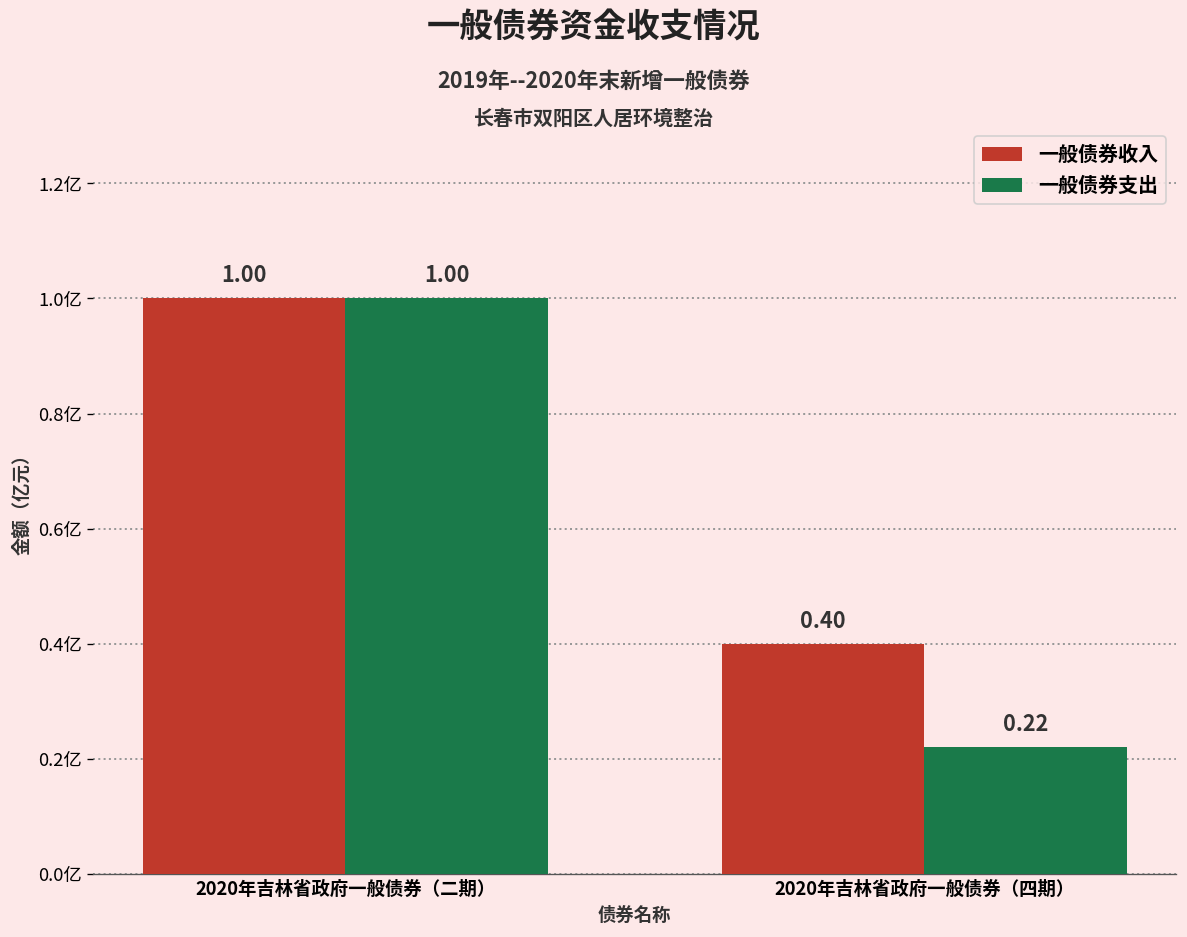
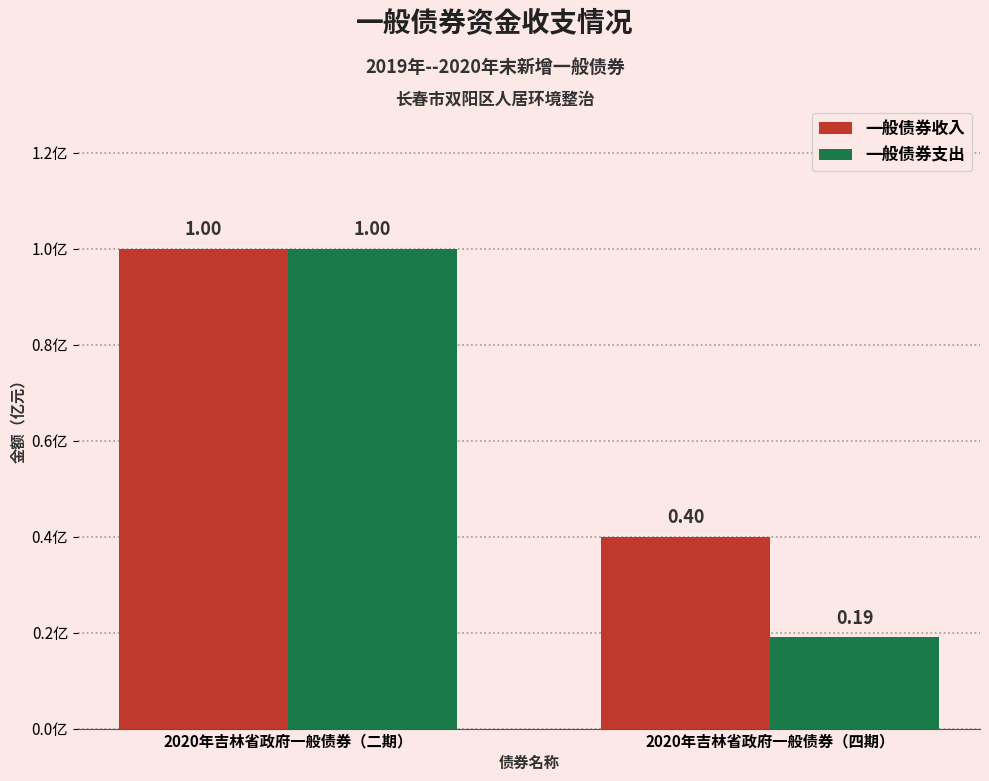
  {
    "一般债券收入": {
      "2020年吉林省政府一般债券（二期）": 1.00,
      "2020年吉林省政府一般债券（四期）": 0.40
    },
    "一般债券支出": {
      "2020年吉林省政府一般债券（二期）": 1.00,
-     "2020年吉林省政府一般债券（四期）": 0.22
+     "2020年吉林省政府一般债券（四期）": 0.19
    }
  }
